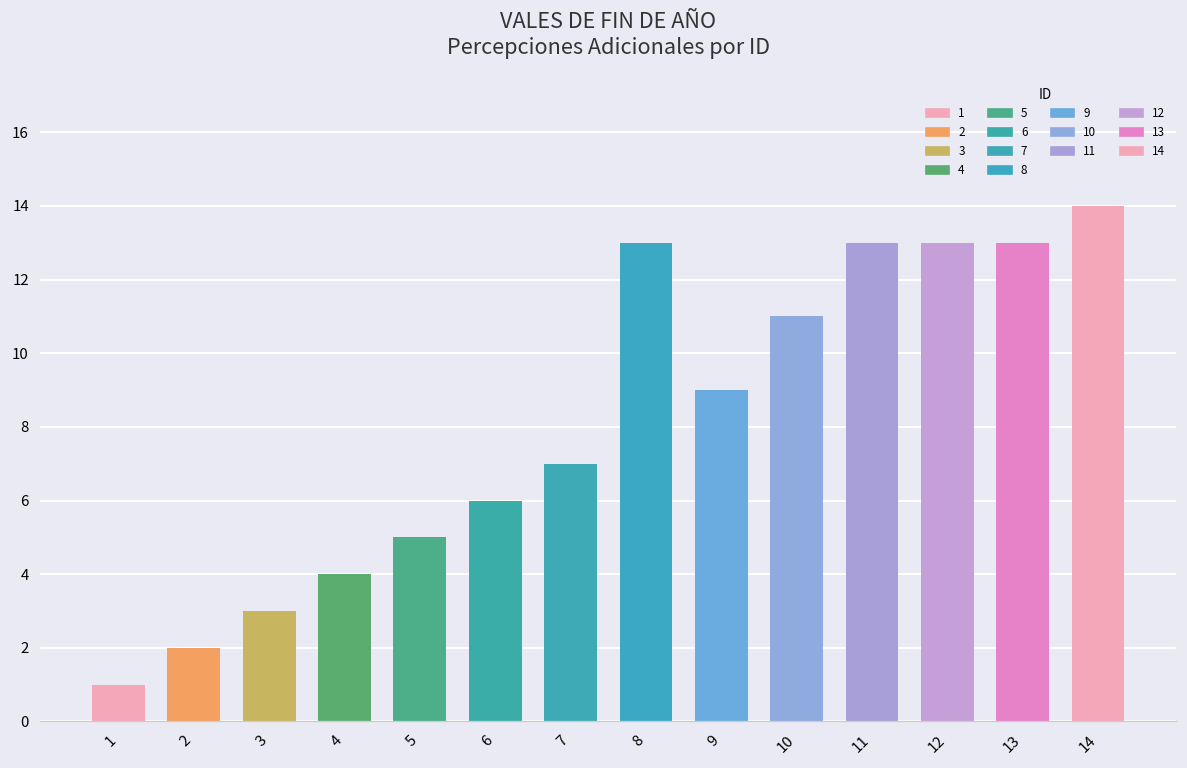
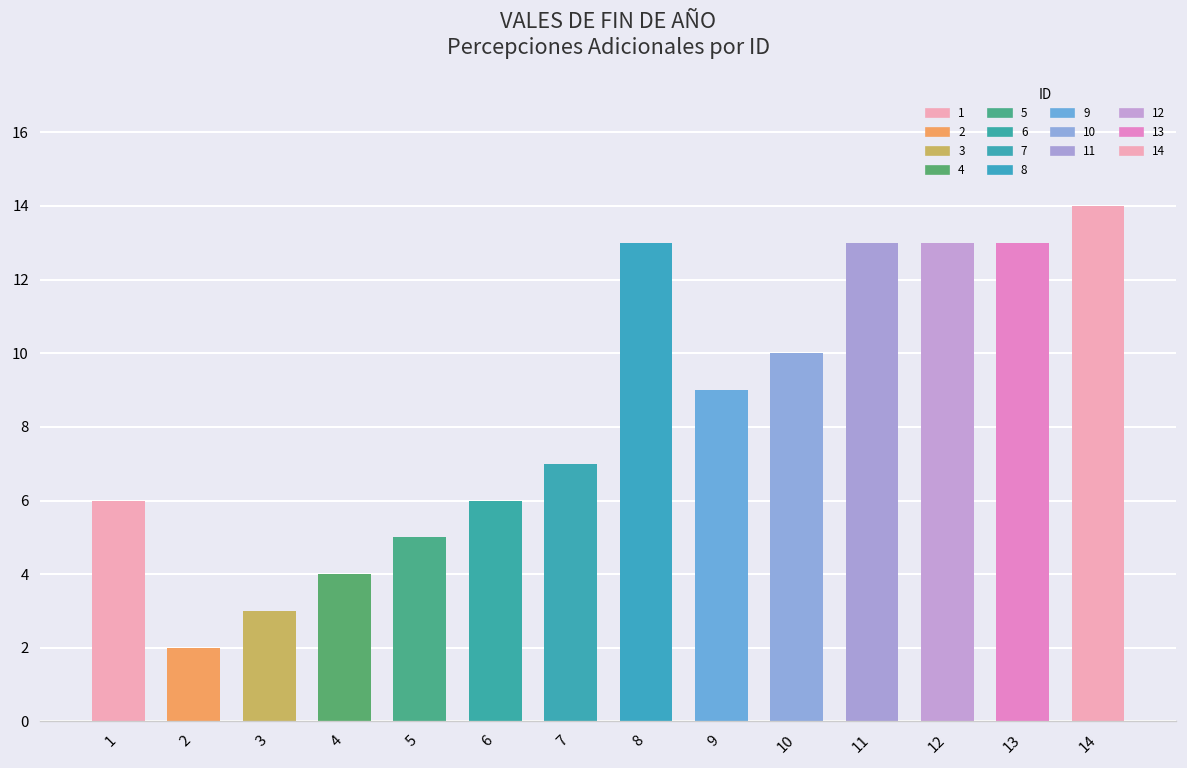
  {
-   "1": 1,
+   "1": 6,
    "2": 2,
    "3": 3,
    "4": 4,
    "5": 5,
    "6": 6,
    "7": 7,
    "8": 13,
    "9": 9,
-   "10": 11,
+   "10": 10,
    "11": 13,
    "12": 13,
    "13": 13,
    "14": 14
  }
